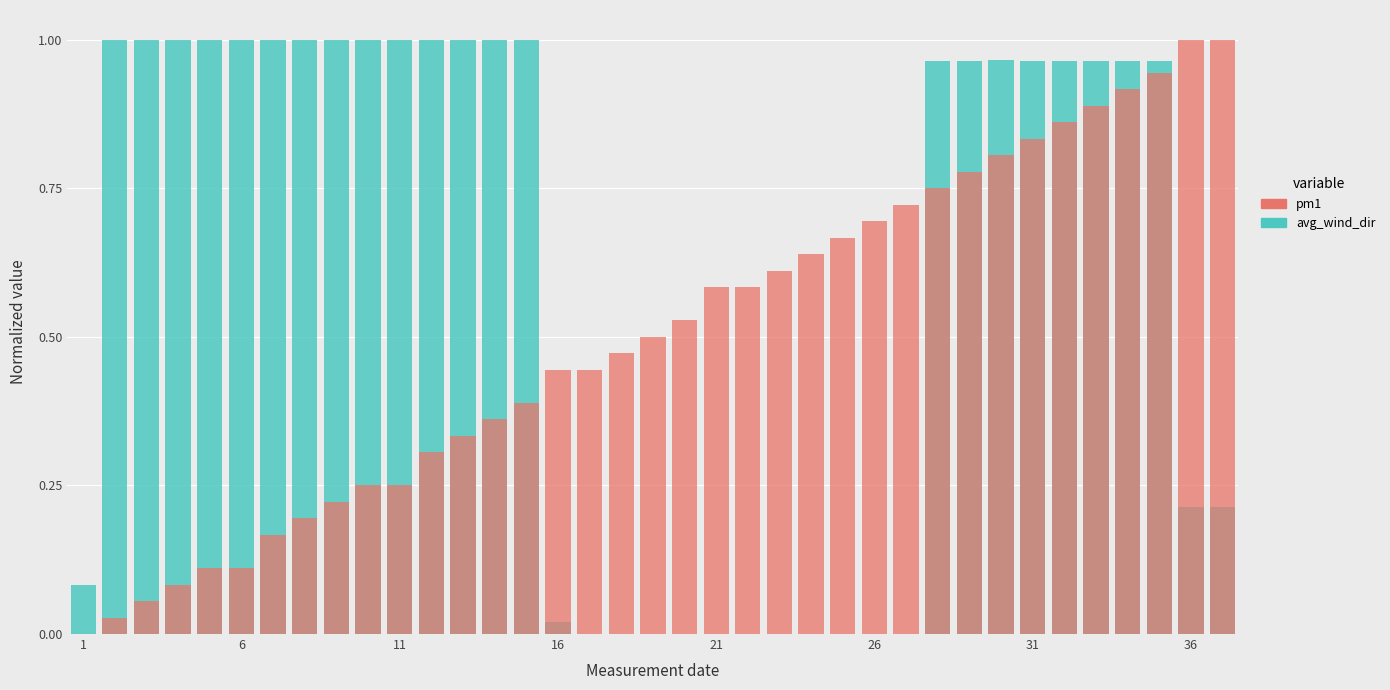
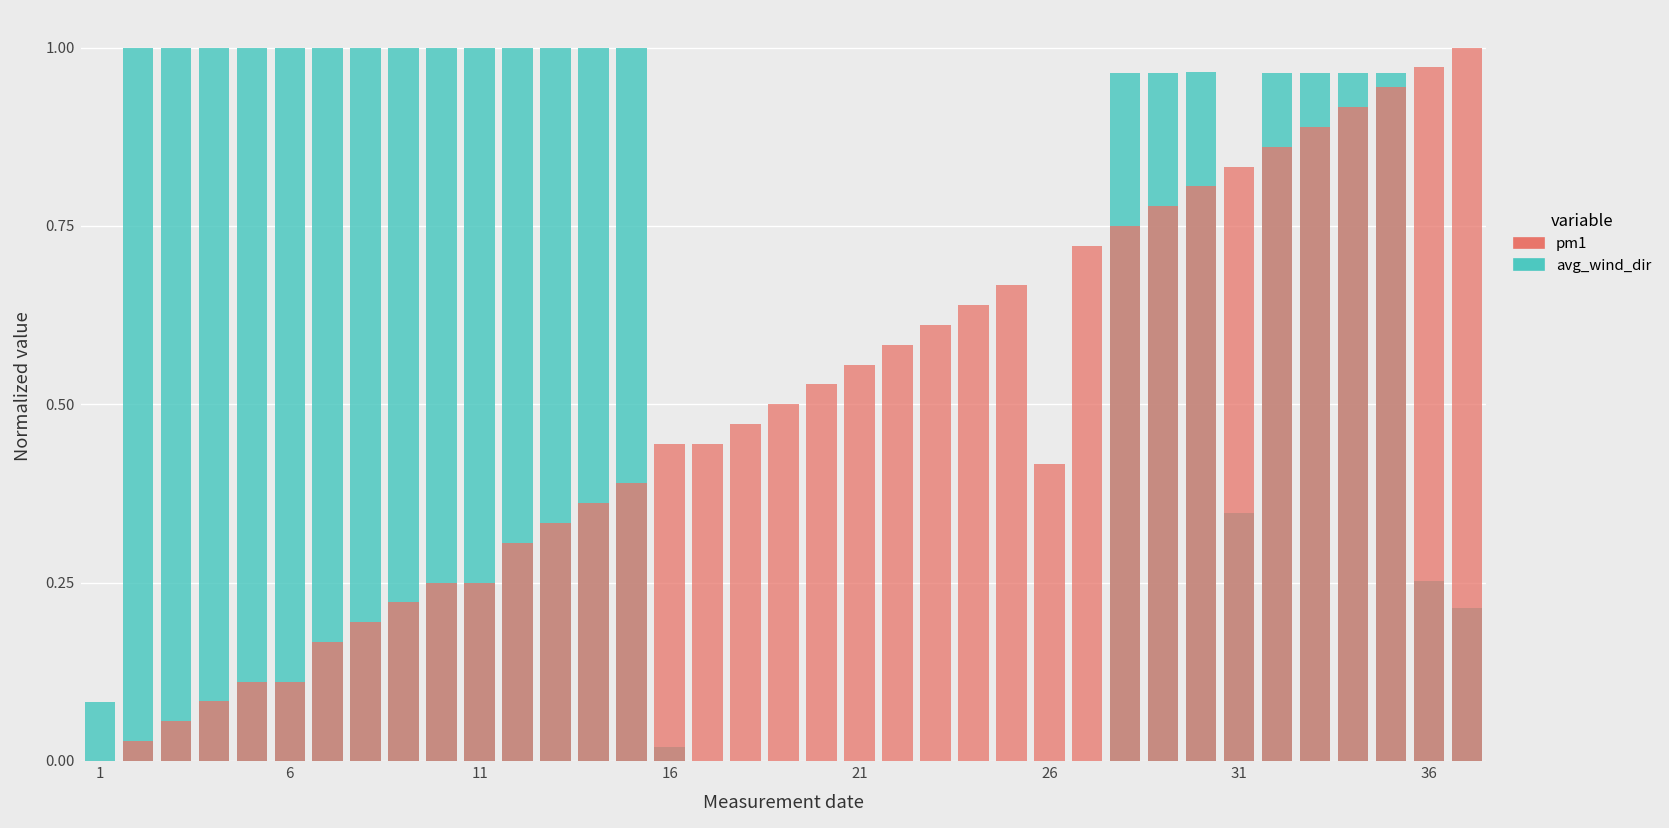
  {
    "avg_wind_dir": {
      "1": 0.08,
      "6": 1.00,
      "11": 1.00,
-     "31": 0.96,
-     "36": 0.21
+     "31": 0.35,
+     "36": 0.25
    },
    "pm1": {
      "1": 0.00,
      "16": 0.44,
-     "21": 0.58,
-     "26": 0.69,
-     "36": 1.00
+     "21": 0.56,
+     "26": 0.42,
+     "36": 0.97
    }
  }
